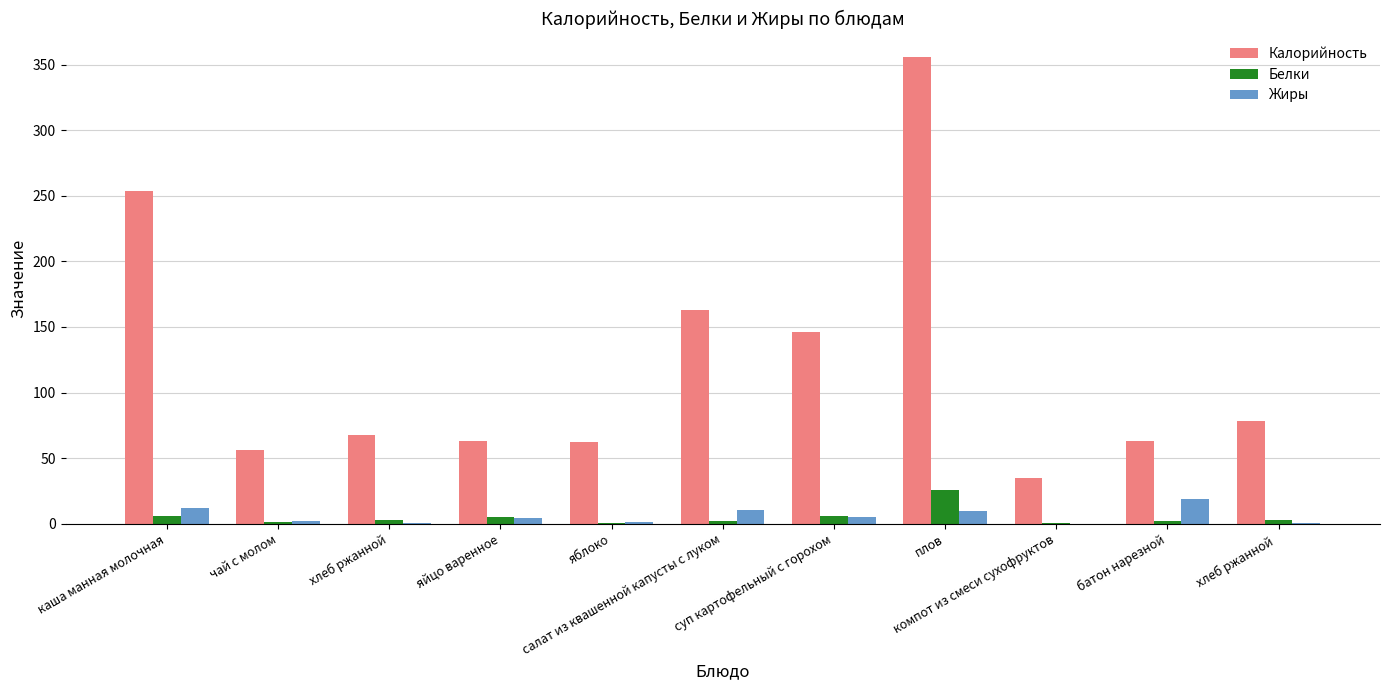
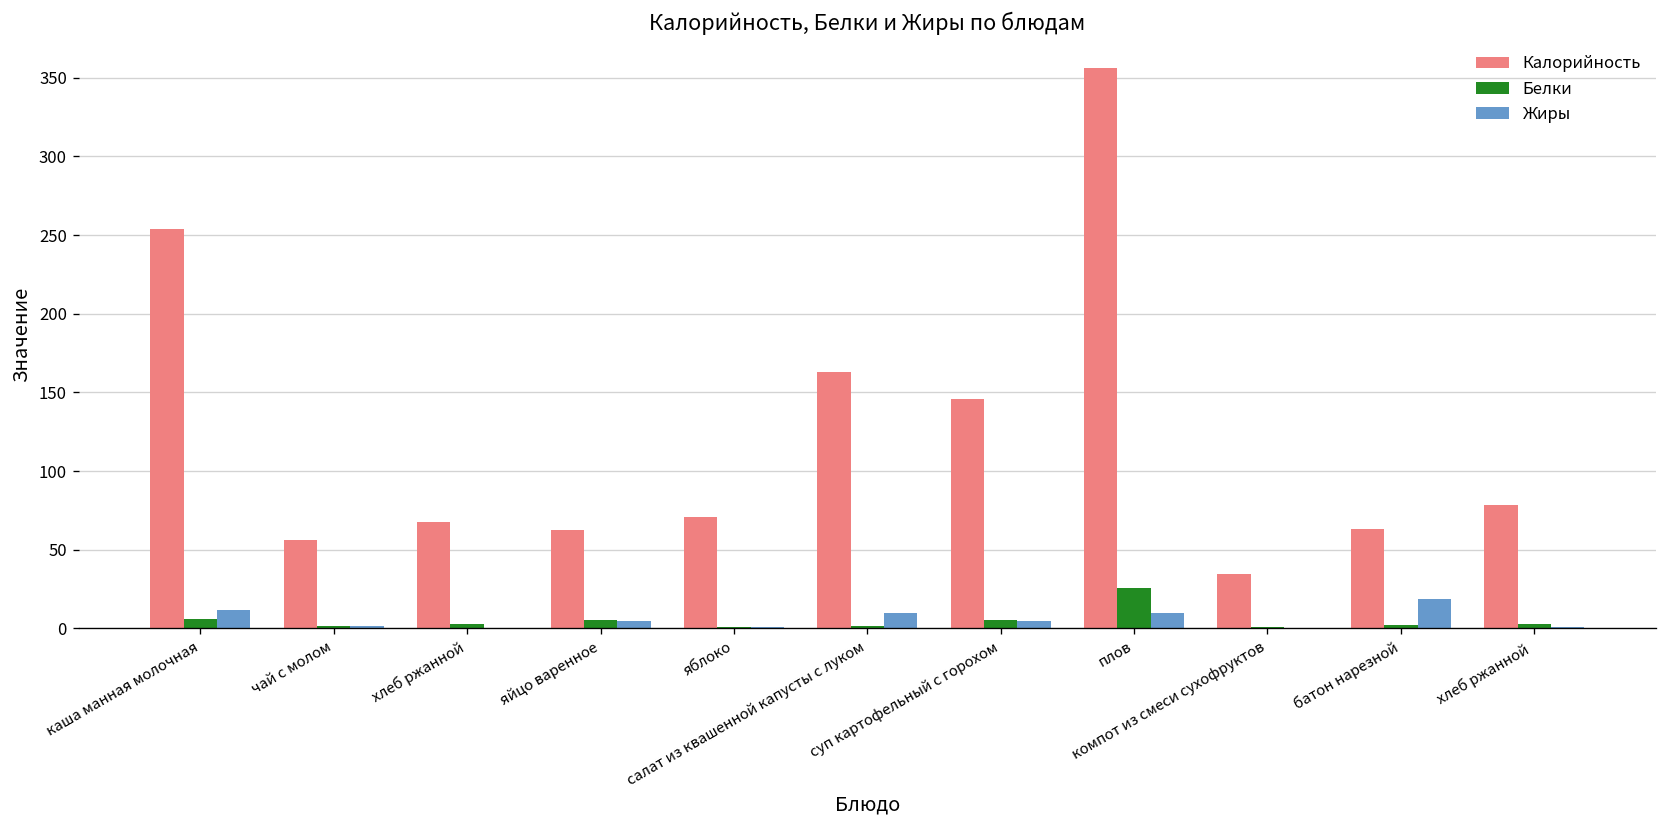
  {
    "Калорийность": {
      "каша манная молочная": 254,
      "чай с молом": 56,
      "яйцо варенное": 63,
-     "яблоко": 63,
+     "яблоко": 71,
      "салат из квашенной капусты с луком": 163,
      "суп картофельный с горохом": 146,
      "плов": 356,
      "компот из смеси сухофруктов": 34,
      "батон нарезной": 63
    },
    "Белки": {
      "каша манная молочная": 6,
      "яйцо варенное": 5,
      "суп картофельный с горохом": 5,
      "плов": 25
    },
    "Жиры": {
      "каша манная молочная": 12,
      "яйцо варенное": 5,
      "салат из квашенной капусты с луком": 10,
      "суп картофельный с горохом": 5,
      "плов": 10,
      "компот из смеси сухофруктов": 0,
      "батон нарезной": 19
    }
  }
